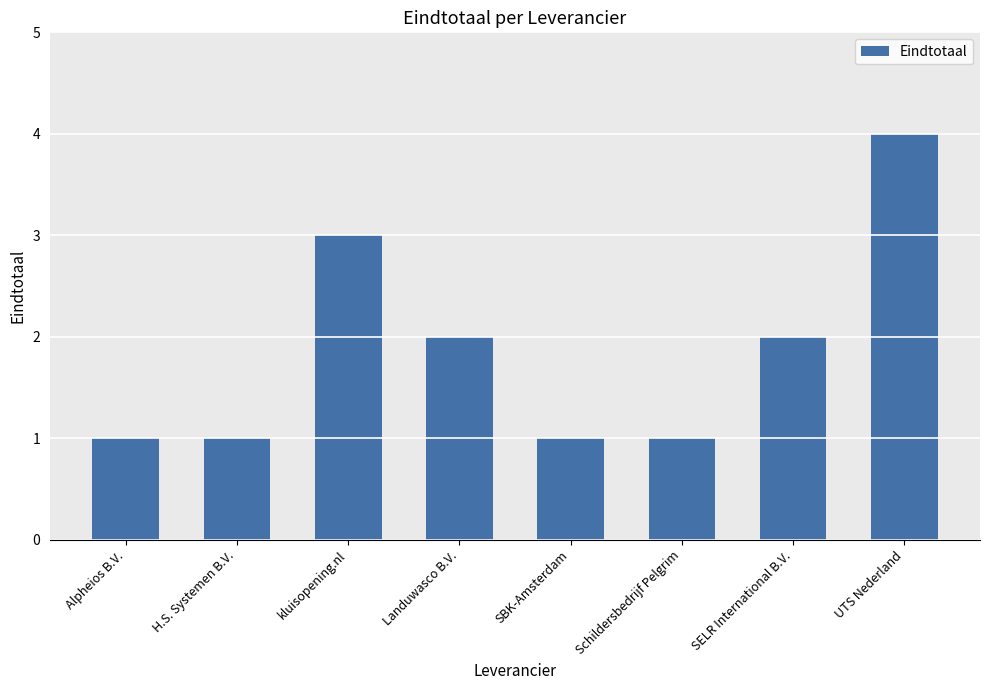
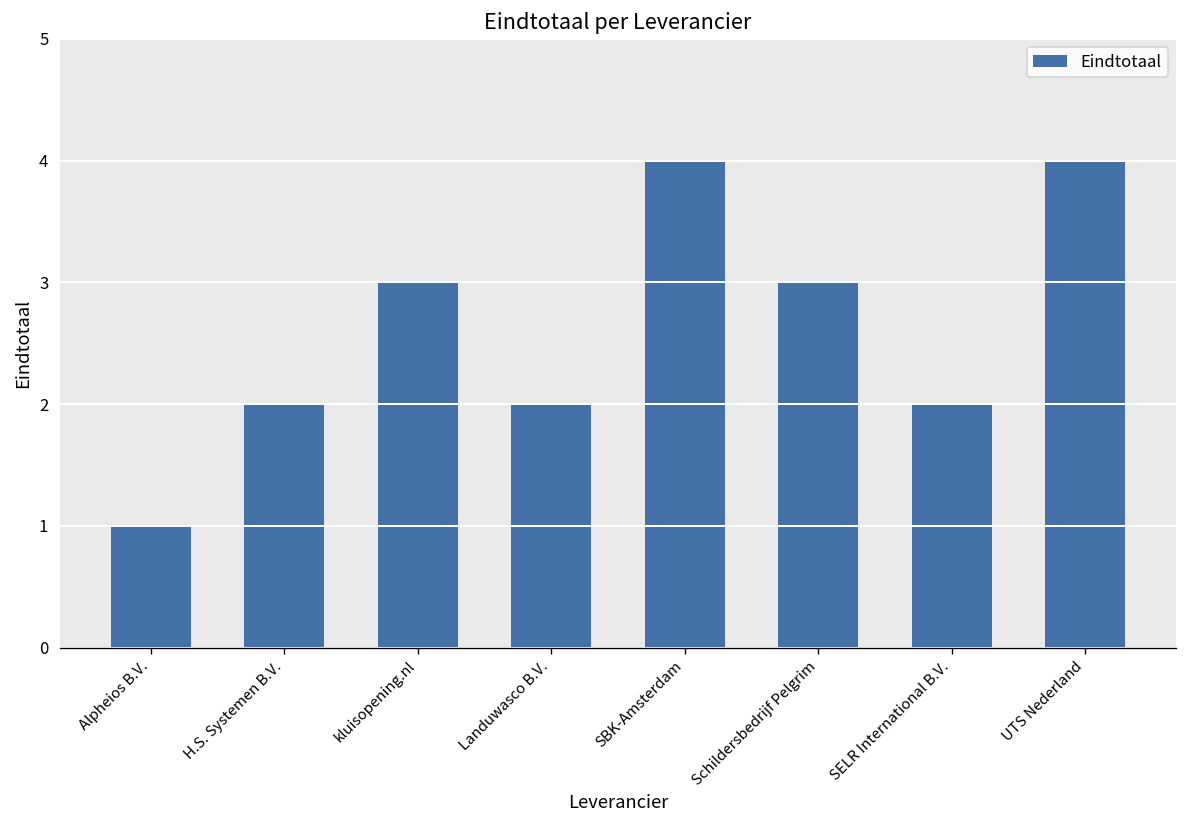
  {
    "Alpheios B.V.": 1,
-   "H.S. Systemen B.V.": 1,
+   "H.S. Systemen B.V.": 2,
    "kluisopening.nl": 3,
    "Landuwasco B.V.": 2,
-   "SBK-Amsterdam": 1,
-   "Schildersbedrijf Pelgrim": 1,
+   "SBK-Amsterdam": 4,
+   "Schildersbedrijf Pelgrim": 3,
    "SELR International B.V.": 2,
    "UTS Nederland": 4
  }
